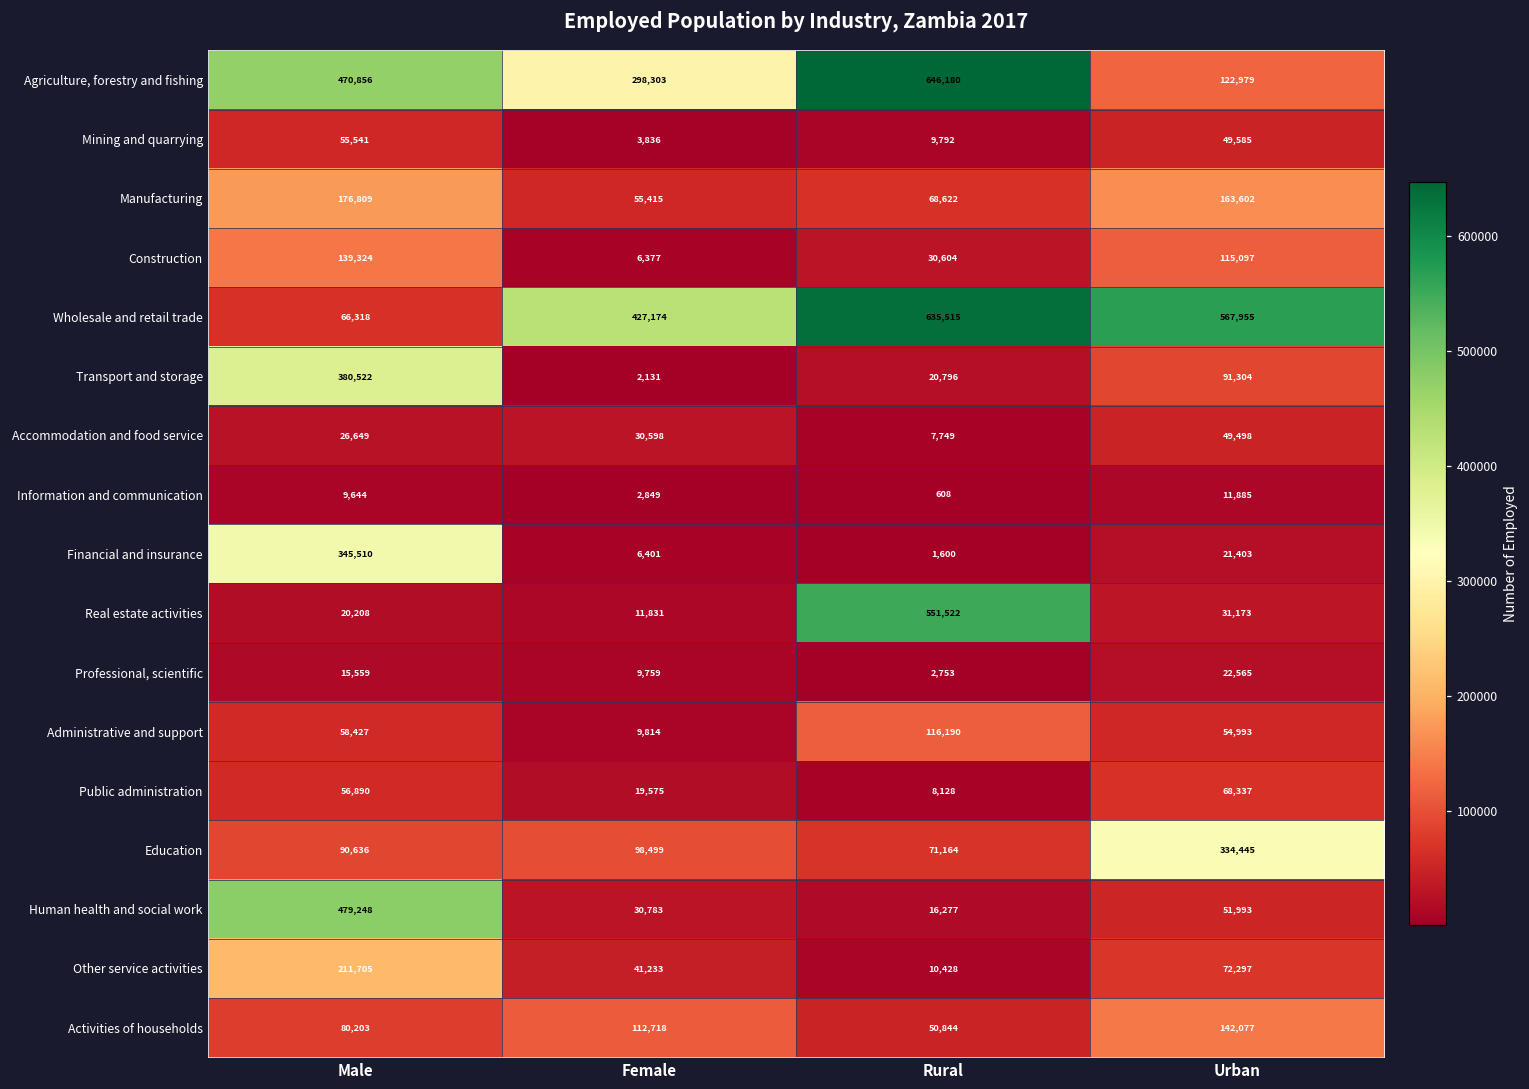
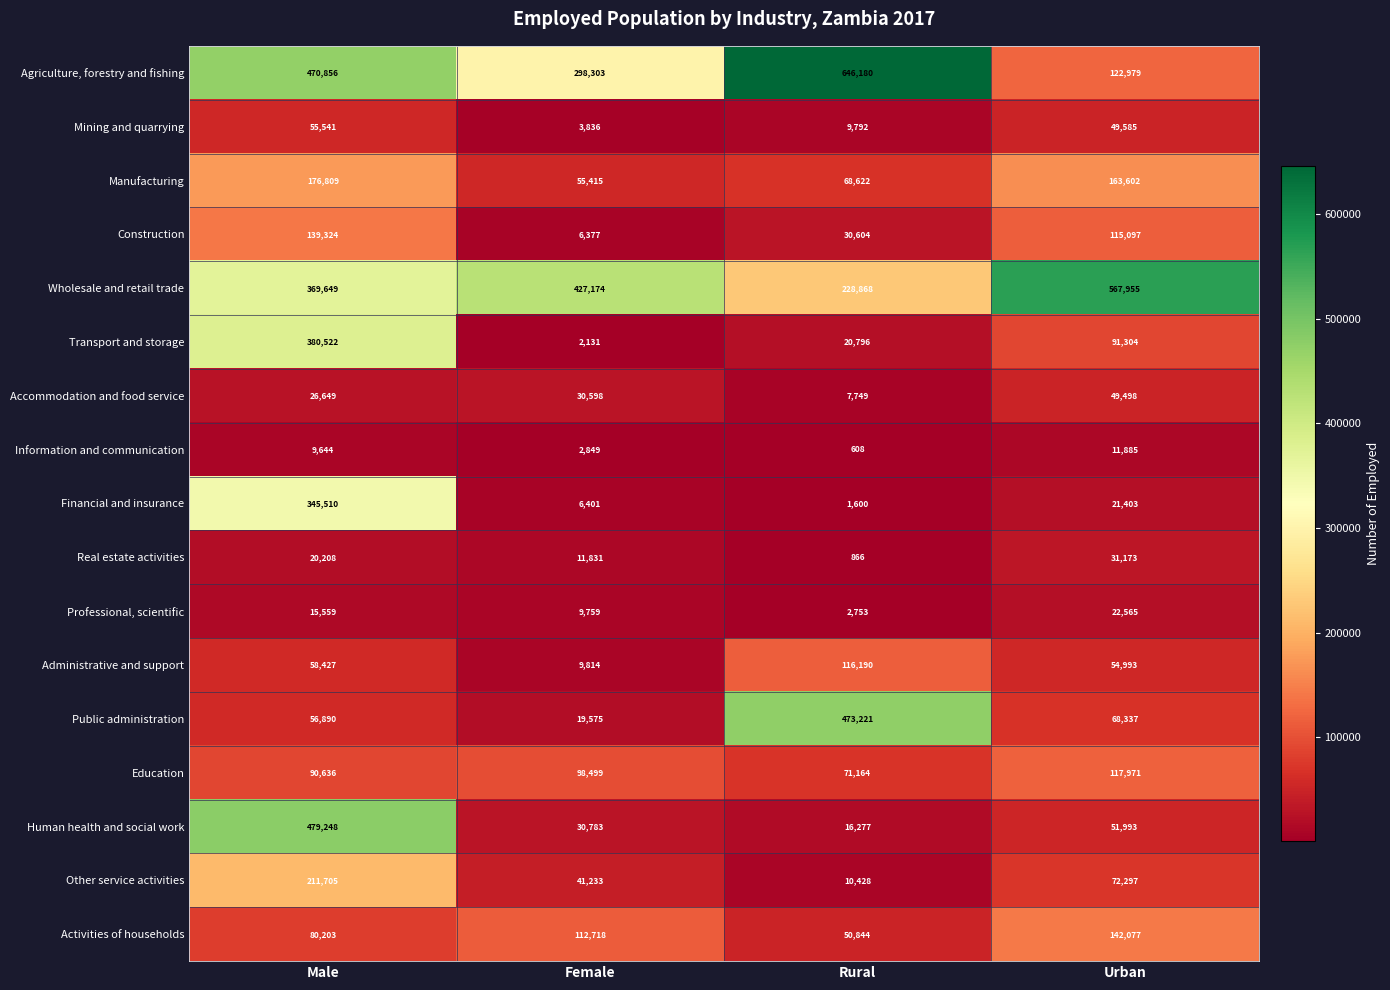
  {
    "Agriculture, forestry and fishing": {
      "Male": "470,856",
      "Female": "298,303",
      "Rural": "646,180",
      "Urban": "122,979"
    },
    "Mining and quarrying": {
      "Male": "55,541",
      "Female": "3,836",
      "Rural": "9,792",
      "Urban": "49,585"
    },
    "Manufacturing": {
      "Male": "176,809",
      "Female": "55,415",
      "Rural": "68,622",
      "Urban": "163,602"
    },
    "Construction": {
      "Male": "139,324",
      "Female": "6,377",
      "Rural": "30,604",
      "Urban": "115,097"
    },
    "Wholesale and retail trade": {
-     "Male": "66,318",
+     "Male": "369,649",
      "Female": "427,174",
-     "Rural": "635,515",
+     "Rural": "228,868",
      "Urban": "567,955"
    },
    "Transport and storage": {
      "Male": "380,522",
      "Female": "2,131",
      "Rural": "20,796",
      "Urban": "91,304"
    },
    "Accommodation and food service": {
      "Male": "26,649",
      "Female": "30,598",
      "Rural": "7,749",
      "Urban": "49,498"
    },
    "Information and communication": {
      "Male": "9,644",
      "Female": "2,849",
      "Rural": "608",
      "Urban": "11,885"
    },
    "Financial and insurance": {
      "Male": "345,510",
      "Female": "6,401",
      "Rural": "1,600",
      "Urban": "21,403"
    },
    "Real estate activities": {
      "Male": "20,208",
      "Female": "11,831",
-     "Rural": "551,522",
+     "Rural": "866",
      "Urban": "31,173"
    },
    "Professional, scientific": {
      "Male": "15,559",
      "Female": "9,759",
      "Rural": "2,753",
      "Urban": "22,565"
    },
    "Administrative and support": {
      "Male": "58,427",
      "Female": "9,814",
      "Rural": "116,190",
      "Urban": "54,993"
    },
    "Public administration": {
      "Male": "56,890",
      "Female": "19,575",
-     "Rural": "8,128",
+     "Rural": "473,221",
      "Urban": "68,337"
    },
    "Education": {
      "Male": "90,636",
      "Female": "98,499",
      "Rural": "71,164",
-     "Urban": "334,445"
+     "Urban": "117,971"
    },
    "Human health and social work": {
      "Male": "479,248",
      "Female": "30,783",
      "Rural": "16,277",
      "Urban": "51,993"
    },
    "Other service activities": {
      "Male": "211,705",
      "Female": "41,233",
      "Rural": "10,428",
      "Urban": "72,297"
    },
    "Activities of households": {
      "Male": "80,203",
      "Female": "112,718",
      "Rural": "50,844",
      "Urban": "142,077"
    }
  }
